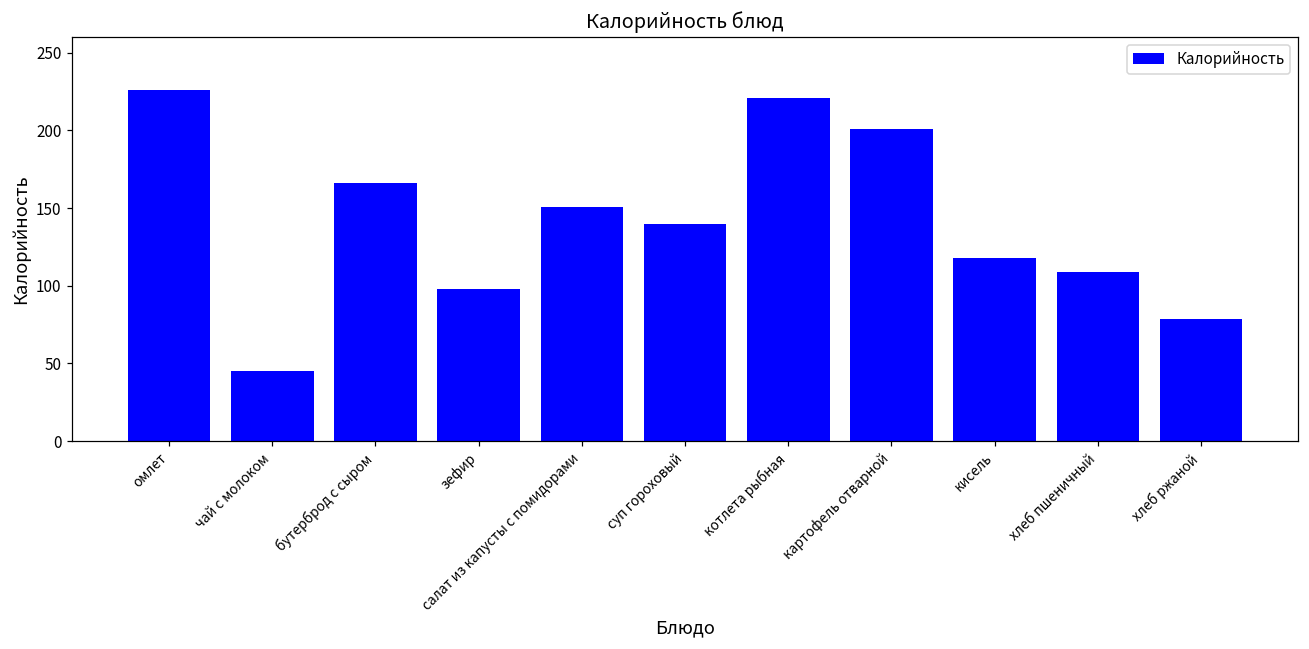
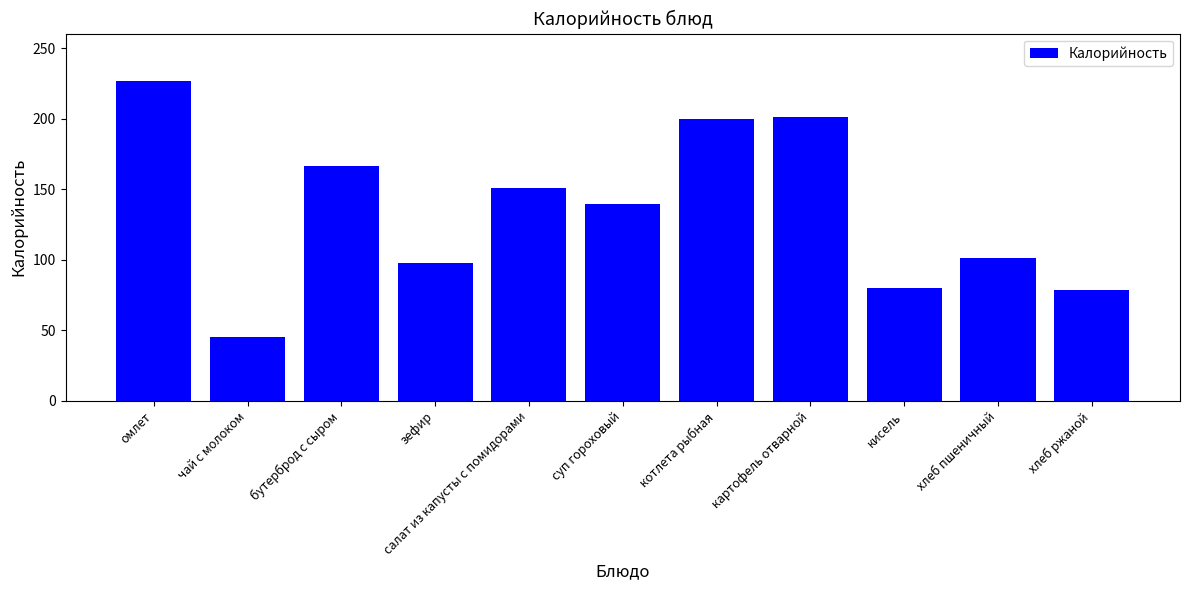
  {
    "омлет": 226,
    "чай с молоком": 45,
    "бутерброд с сыром": 166,
    "зефир": 98,
    "салат из капусты с помидорами": 151,
    "суп гороховый": 140,
-   "котлета рыбная": 221,
+   "котлета рыбная": 200,
    "картофель отварной": 201,
-   "кисель": 118,
-   "хлеб пшеничный": 109,
+   "кисель": 80,
+   "хлеб пшеничный": 101,
    "хлеб ржаной": 79
  }
